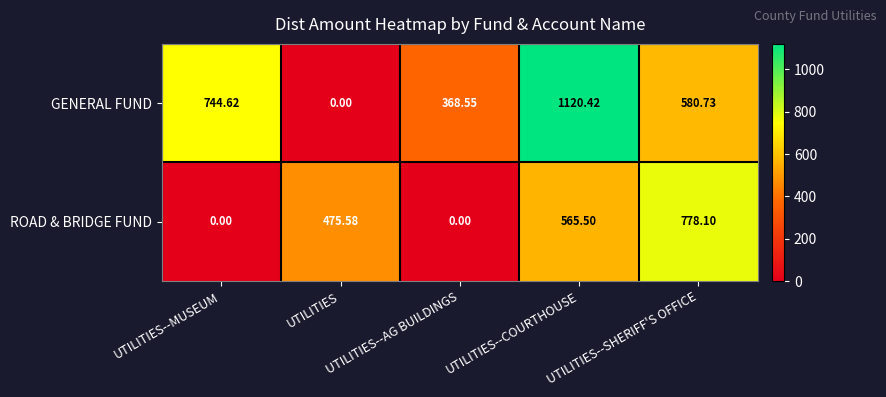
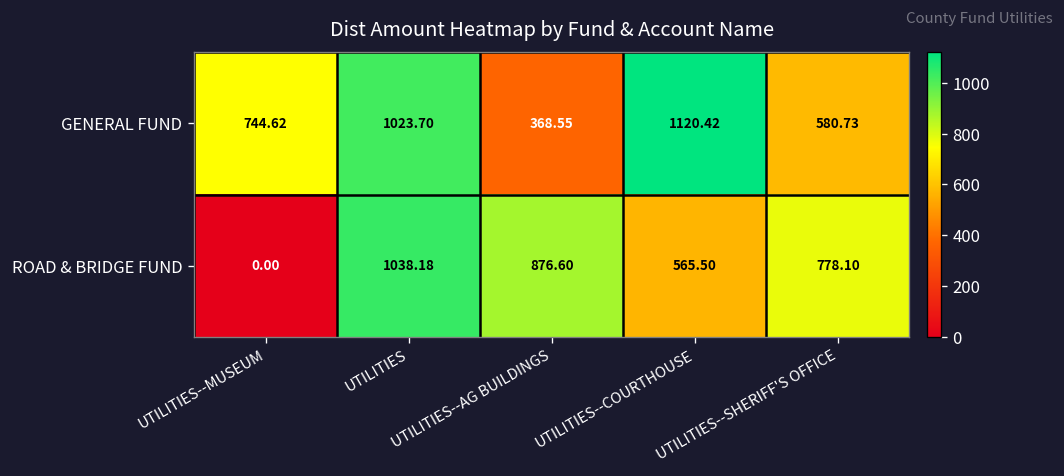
  {
    "GENERAL FUND": {
      "UTILITIES--MUSEUM": 744.62,
-     "UTILITIES": 0.00,
+     "UTILITIES": 1023.70,
      "UTILITIES--AG BUILDINGS": 368.55,
      "UTILITIES--COURTHOUSE": 1120.42,
      "UTILITIES--SHERIFF'S OFFICE": 580.73
    },
    "ROAD & BRIDGE FUND": {
      "UTILITIES--MUSEUM": 0.00,
-     "UTILITIES": 475.58,
-     "UTILITIES--AG BUILDINGS": 0.00,
+     "UTILITIES": 1038.18,
+     "UTILITIES--AG BUILDINGS": 876.60,
      "UTILITIES--COURTHOUSE": 565.50,
      "UTILITIES--SHERIFF'S OFFICE": 778.10
    }
  }
